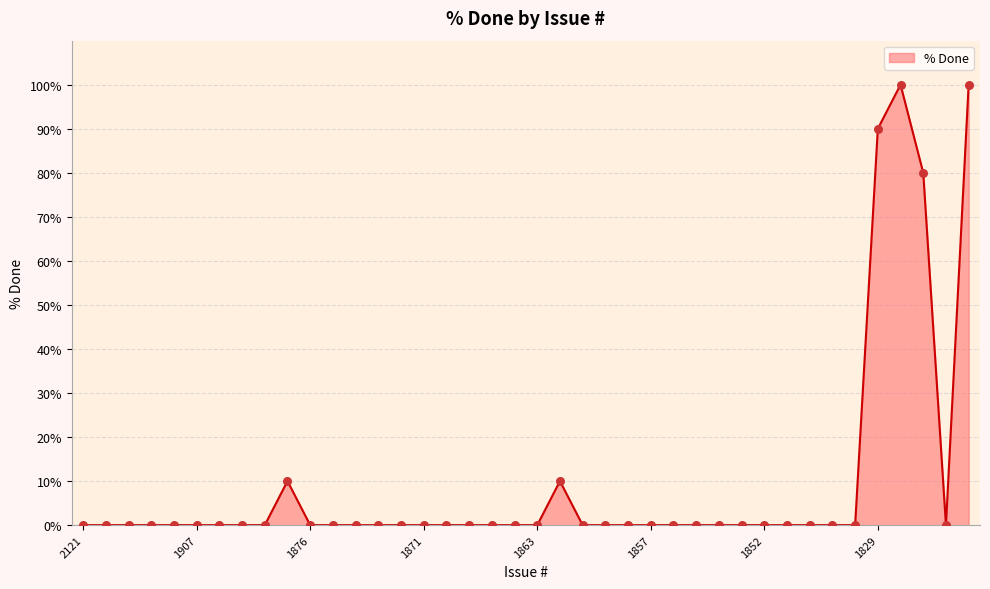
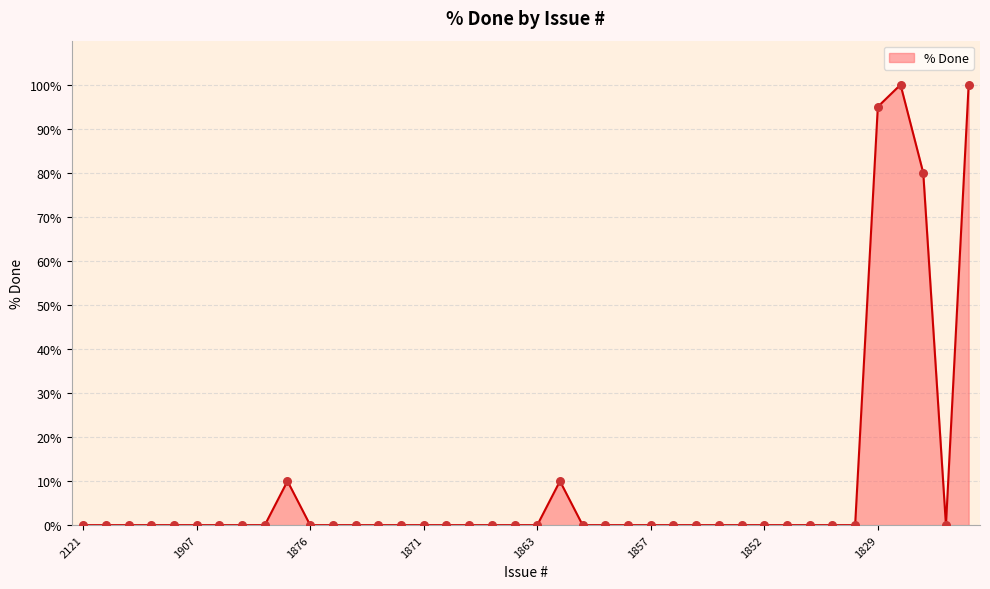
  {
    "2121": "0%",
    "1907": "0%",
    "1876": "0%",
    "1871": "0%",
    "1863": "0%",
    "1857": "0%",
    "1852": "0%",
-   "1829": "90%"
+   "1829": "95%"
  }
